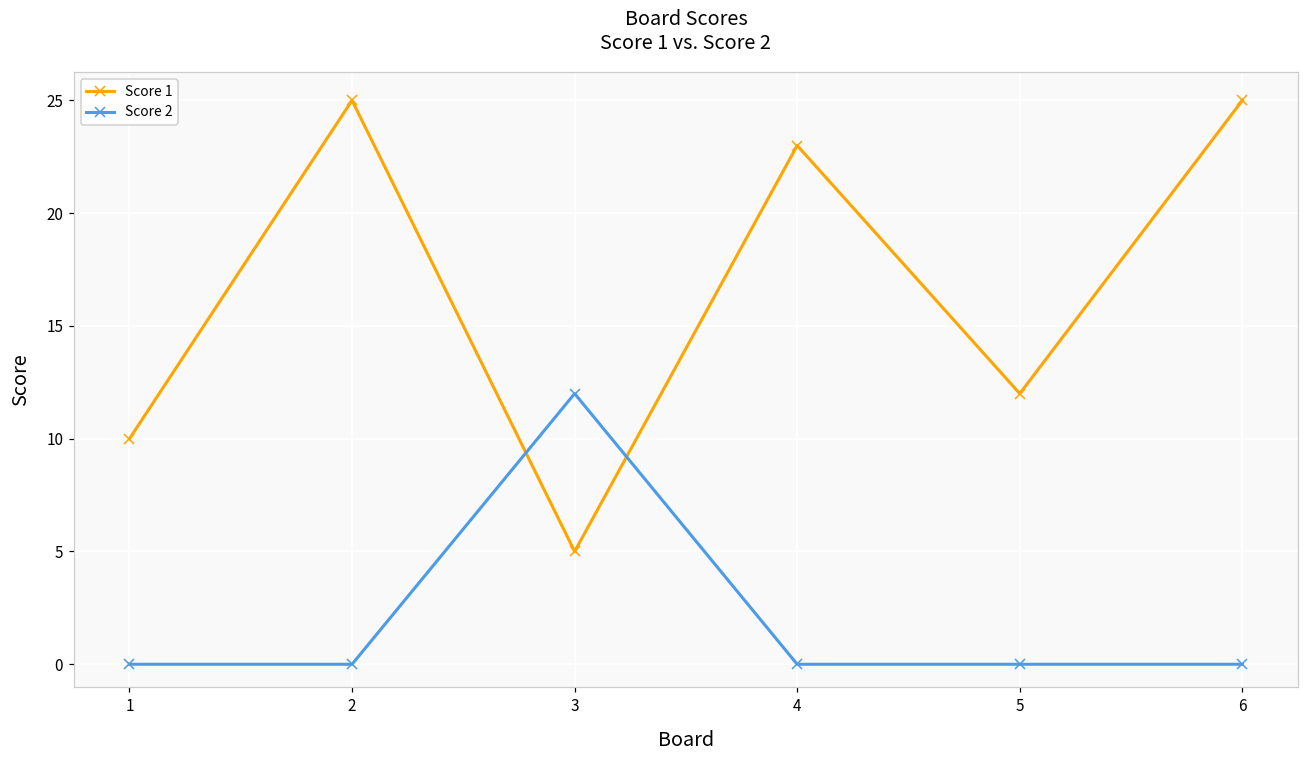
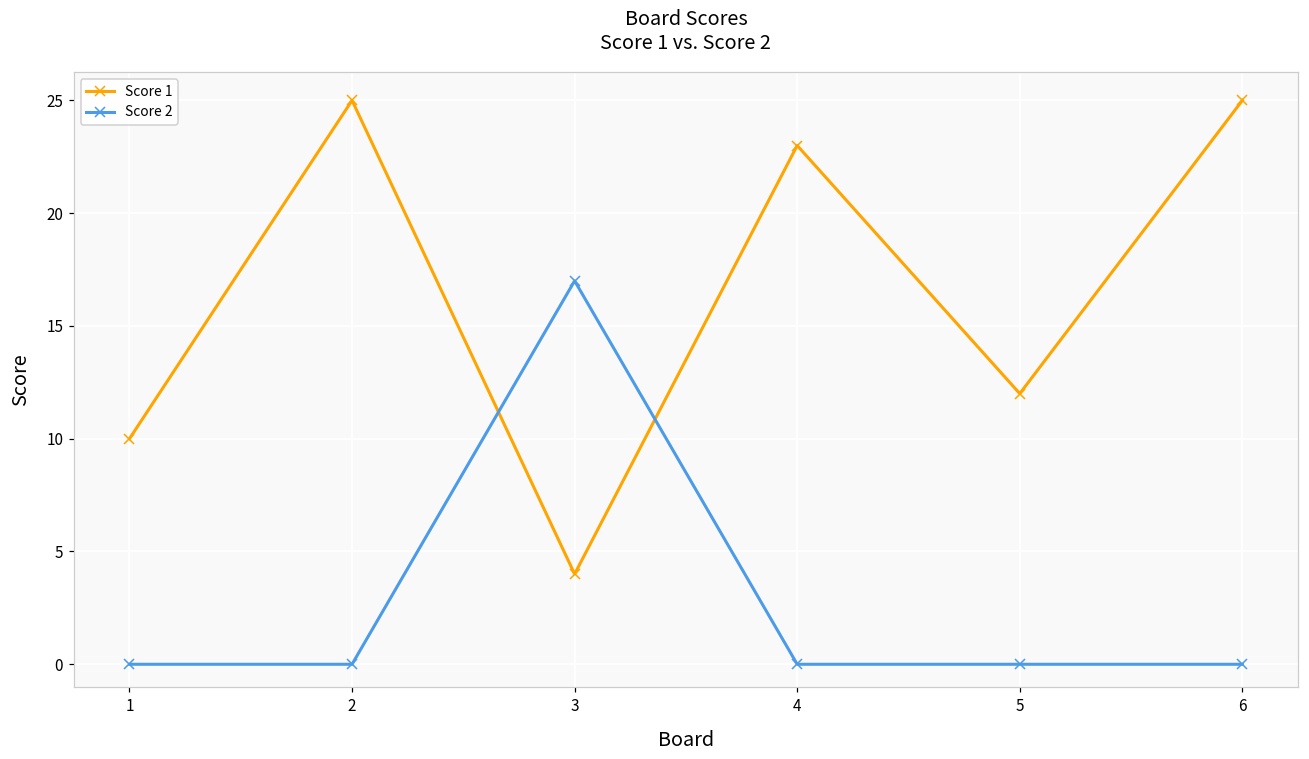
  {
    "Score 1": {
      "1": 10,
      "2": 25,
-     "3": 5,
+     "3": 4,
      "4": 23,
      "5": 12,
      "6": 25
    },
    "Score 2": {
      "1": 0,
      "2": 0,
-     "3": 12,
+     "3": 17,
      "4": 0,
      "5": 0,
      "6": 0
    }
  }
